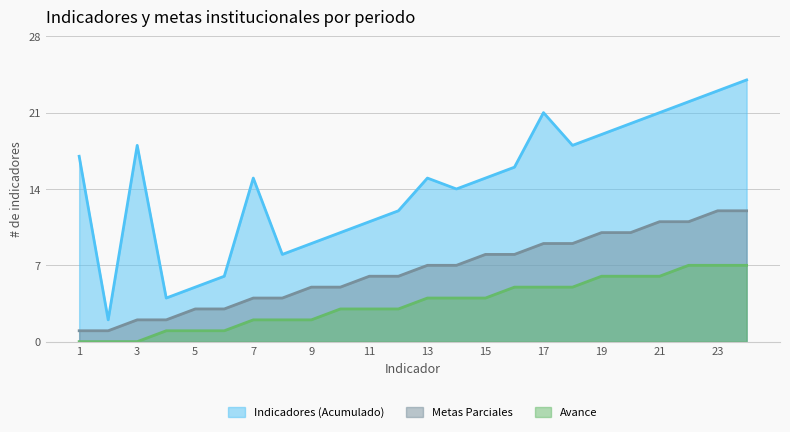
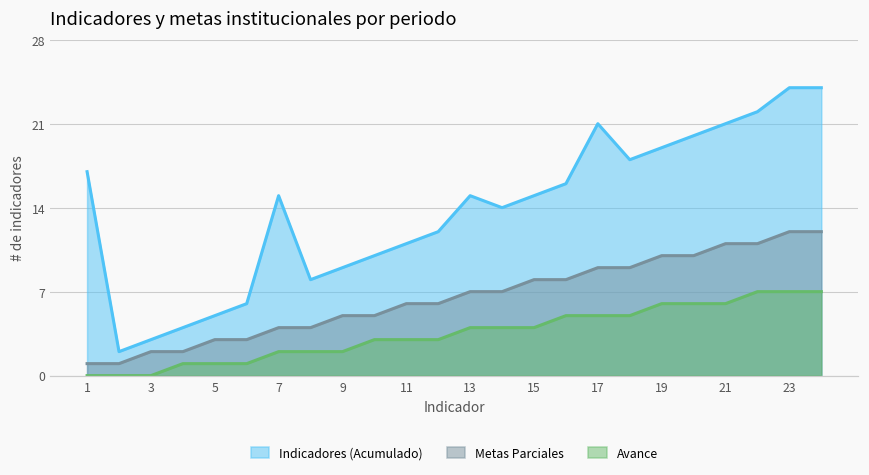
  {
    "Indicadores (Acumulado)": {
      "1": 17,
-     "3": 18,
+     "3": 3,
      "5": 5,
      "7": 15,
      "9": 9,
      "11": 11,
      "13": 15,
      "15": 15,
      "17": 21,
      "19": 19,
      "21": 21,
-     "23": 23
+     "23": 24
    }
  }
